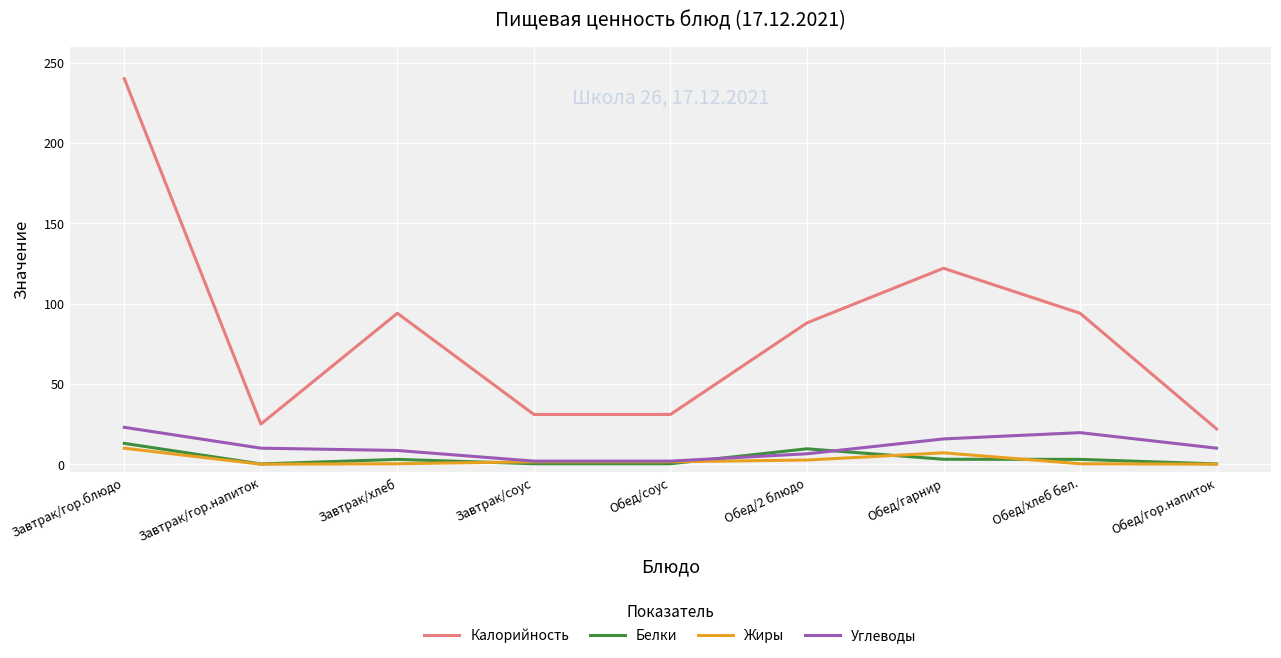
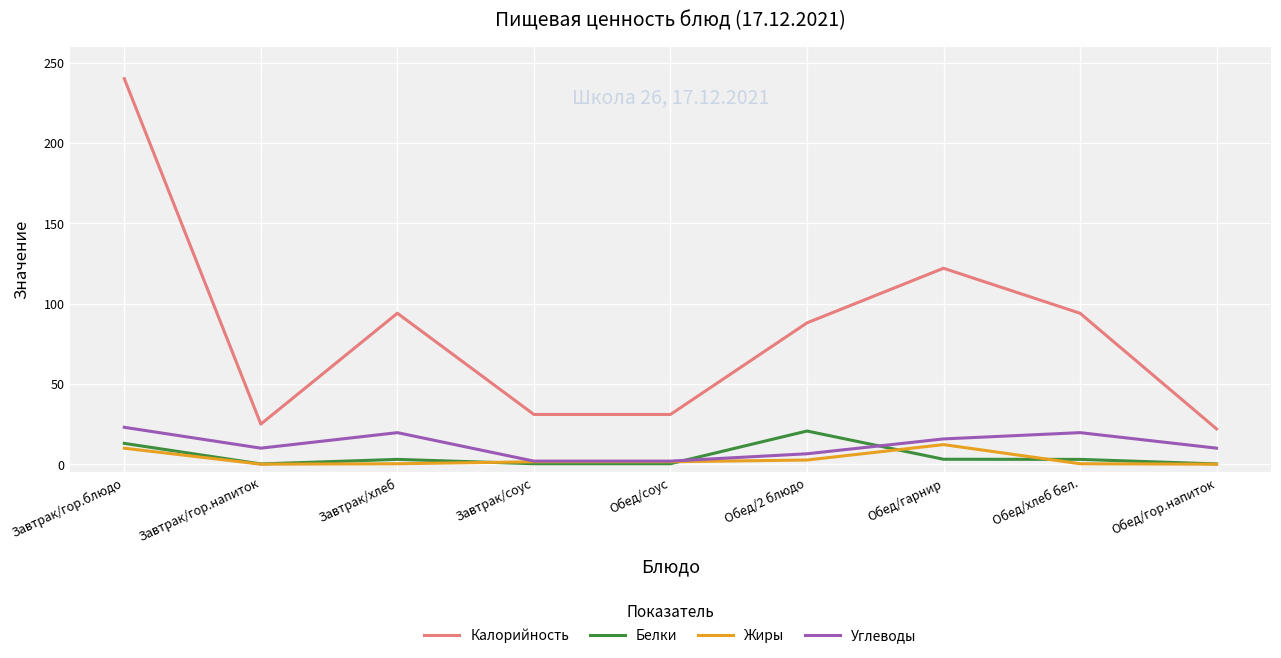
  {
    "Калорийность": {
      "Завтрак/гор.блюдо": 240,
      "Завтрак/гор.напиток": 25,
      "Завтрак/хлеб": 94,
      "Завтрак/соус": 31,
      "Обед/соус": 31,
      "Обед/2 блюдо": 88,
      "Обед/гарнир": 122,
      "Обед/хлеб бел.": 94,
      "Обед/гор.напиток": 22
    },
    "Белки": {
      "Завтрак/гор.блюдо": 13,
      "Завтрак/хлеб": 3,
-     "Обед/2 блюдо": 10,
+     "Обед/2 блюдо": 21,
      "Обед/гарнир": 3,
      "Обед/хлеб бел.": 3
    },
    "Жиры": {
      "Завтрак/гор.блюдо": 10,
      "Завтрак/хлеб": 0,
      "Обед/2 блюдо": 3,
-     "Обед/гарнир": 7,
+     "Обед/гарнир": 12,
      "Обед/хлеб бел.": 0
    },
    "Углеводы": {
      "Завтрак/гор.блюдо": 23,
      "Завтрак/гор.напиток": 10,
-     "Завтрак/хлеб": 9,
+     "Завтрак/хлеб": 20,
      "Обед/2 блюдо": 7,
      "Обед/гарнир": 16,
      "Обед/хлеб бел.": 20,
      "Обед/гор.напиток": 10
    }
  }
